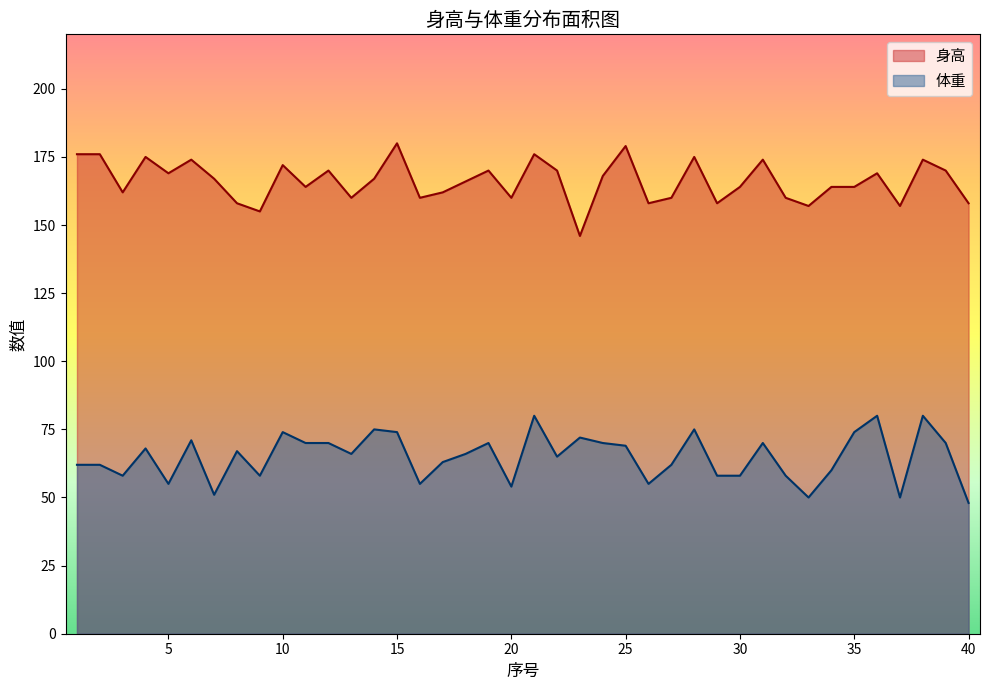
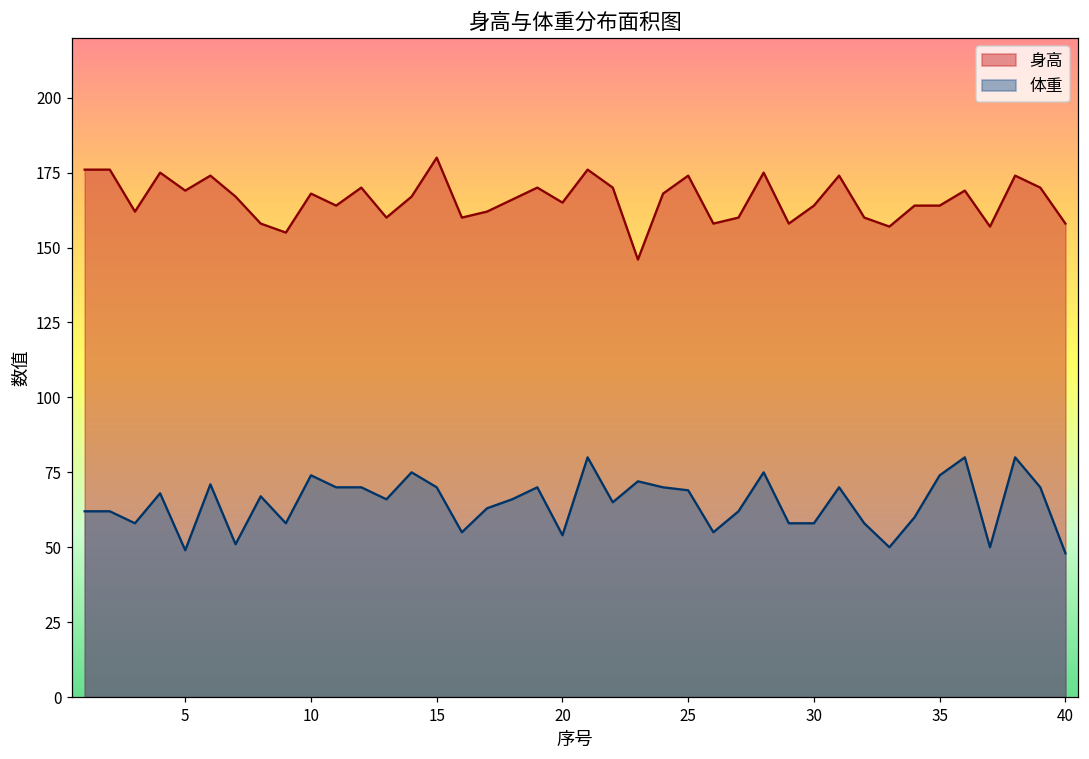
  {
    "身高": {
      "5": 169,
-     "10": 172,
+     "10": 168,
      "15": 180,
-     "20": 160,
-     "25": 179,
+     "20": 165,
+     "25": 174,
      "30": 164,
      "35": 164,
      "40": 158
    },
    "体重": {
-     "5": 55,
+     "5": 49,
      "10": 74,
-     "15": 74,
+     "15": 70,
      "20": 54,
      "25": 69,
      "30": 58,
      "35": 74,
      "40": 48
    }
  }
